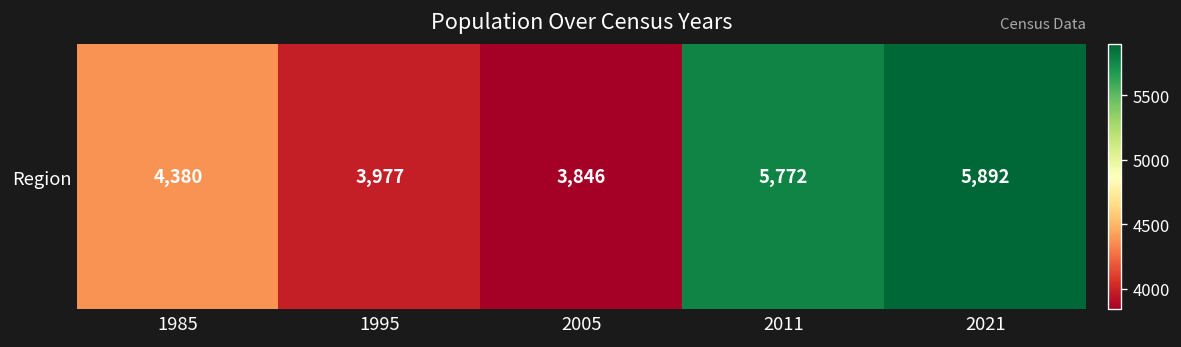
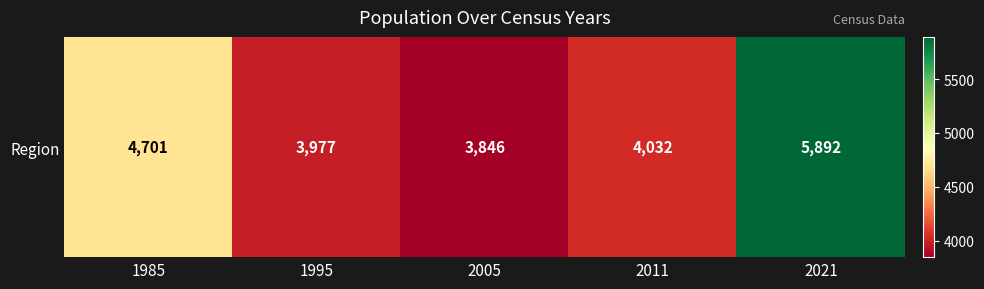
  {
    "Region": {
-     "1985": "4,380",
+     "1985": "4,701",
      "1995": "3,977",
      "2005": "3,846",
-     "2011": "5,772",
+     "2011": "4,032",
      "2021": "5,892"
    }
  }
